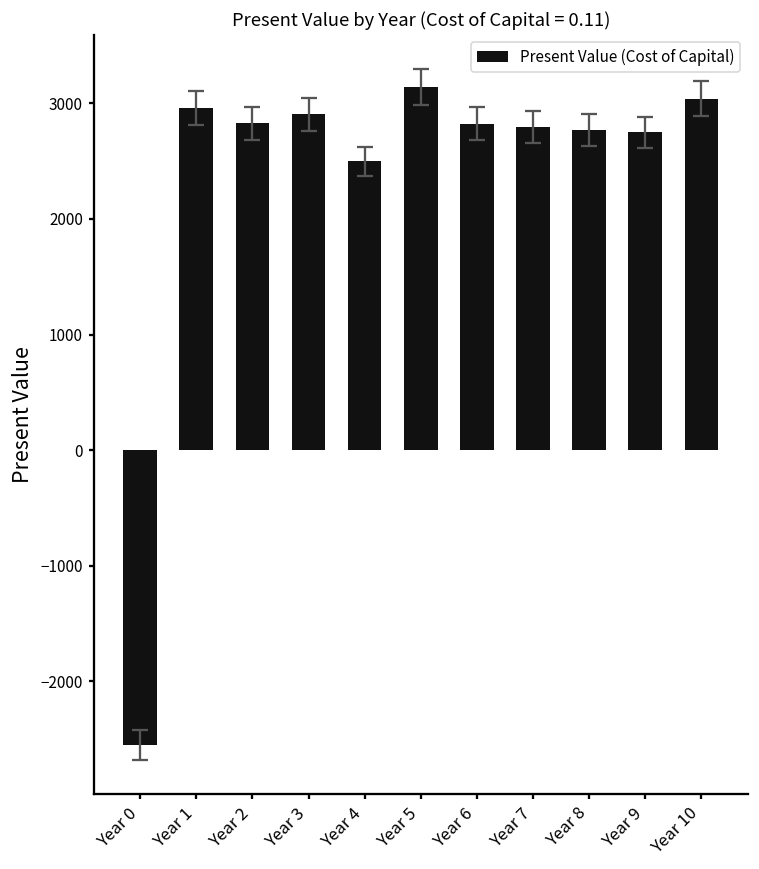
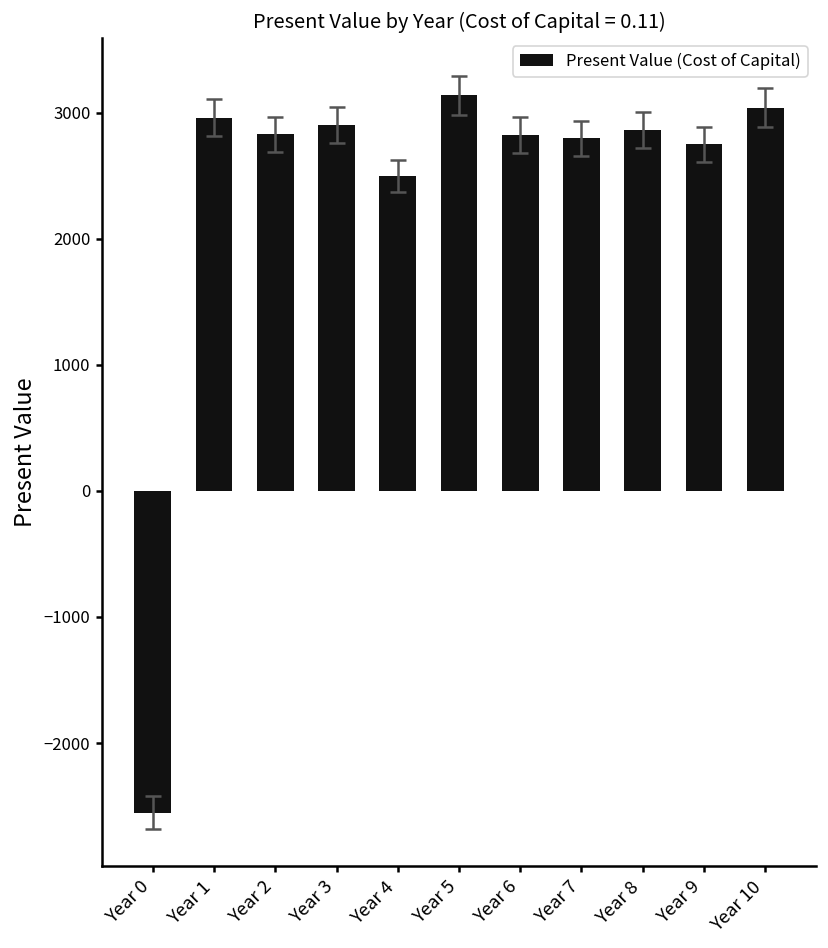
  {
    "Present Value (Cost of Capital)": {
      "Year 0": -2550,
      "Year 1": 2960,
      "Year 2": 2830,
      "Year 3": 2900,
      "Year 4": 2500,
      "Year 5": 3140,
      "Year 6": 2820,
      "Year 7": 2800,
-     "Year 8": 2770,
+     "Year 8": 2870,
      "Year 9": 2750,
      "Year 10": 3040
    }
  }
